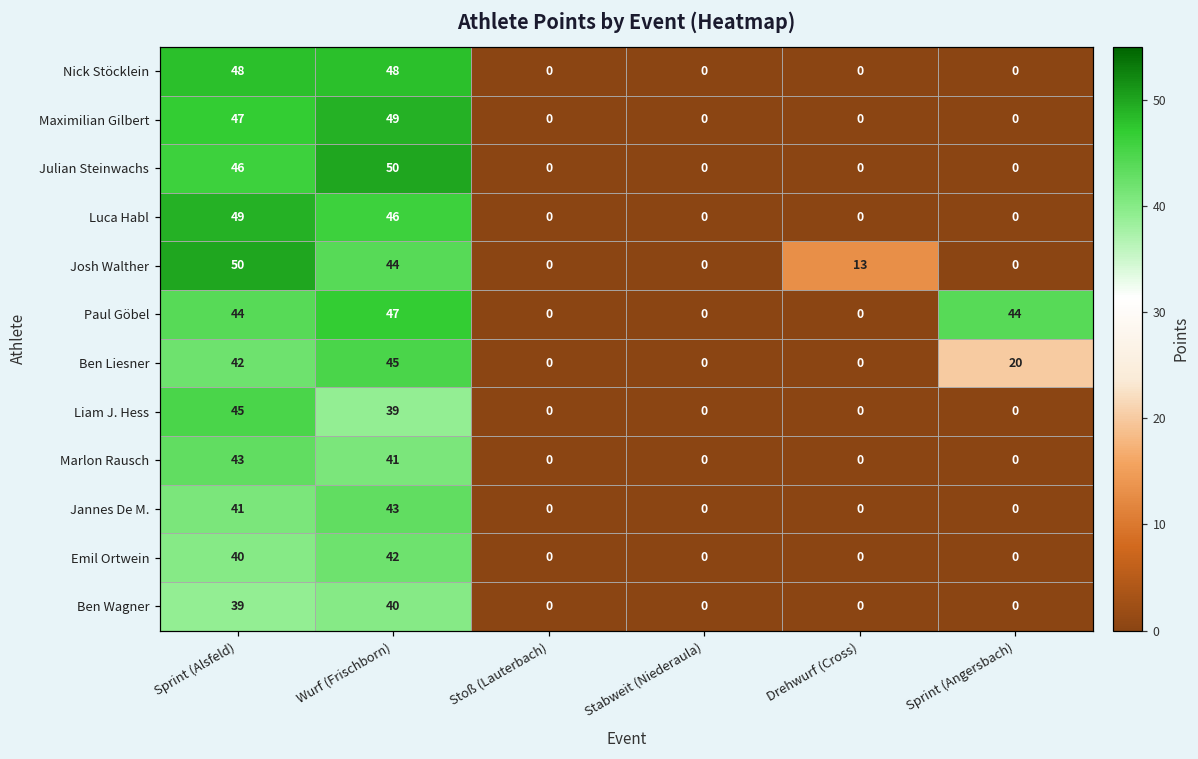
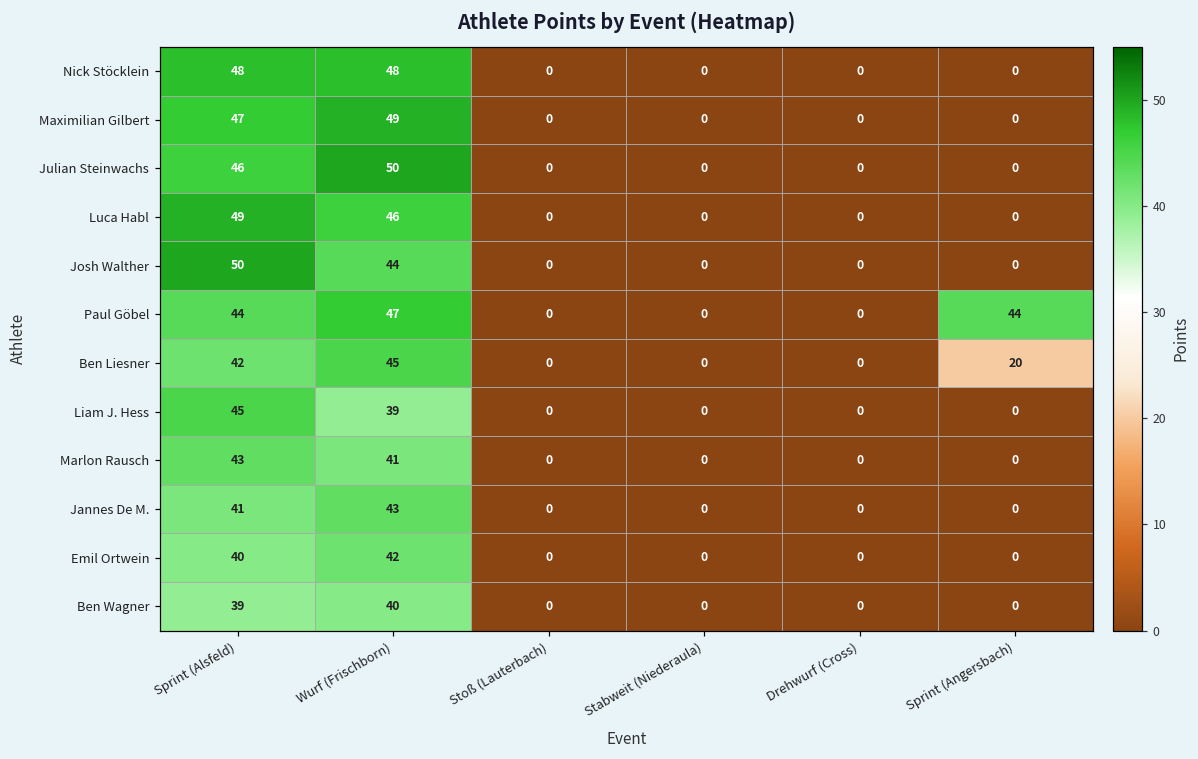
  {
    "Nick Stöcklein": {
      "Sprint (Alsfeld)": 48,
      "Wurf (Frischborn)": 48,
      "Stoß (Lauterbach)": 0,
      "Stabweit (Niederaula)": 0,
      "Drehwurf (Cross)": 0,
      "Sprint (Angersbach)": 0
    },
    "Maximilian Gilbert": {
      "Sprint (Alsfeld)": 47,
      "Wurf (Frischborn)": 49,
      "Stoß (Lauterbach)": 0,
      "Stabweit (Niederaula)": 0,
      "Drehwurf (Cross)": 0,
      "Sprint (Angersbach)": 0
    },
    "Julian Steinwachs": {
      "Sprint (Alsfeld)": 46,
      "Wurf (Frischborn)": 50,
      "Stoß (Lauterbach)": 0,
      "Stabweit (Niederaula)": 0,
      "Drehwurf (Cross)": 0,
      "Sprint (Angersbach)": 0
    },
    "Luca Habl": {
      "Sprint (Alsfeld)": 49,
      "Wurf (Frischborn)": 46,
      "Stoß (Lauterbach)": 0,
      "Stabweit (Niederaula)": 0,
      "Drehwurf (Cross)": 0,
      "Sprint (Angersbach)": 0
    },
    "Josh Walther": {
      "Sprint (Alsfeld)": 50,
      "Wurf (Frischborn)": 44,
      "Stoß (Lauterbach)": 0,
      "Stabweit (Niederaula)": 0,
-     "Drehwurf (Cross)": 13,
+     "Drehwurf (Cross)": 0,
      "Sprint (Angersbach)": 0
    },
    "Paul Göbel": {
      "Sprint (Alsfeld)": 44,
      "Wurf (Frischborn)": 47,
      "Stoß (Lauterbach)": 0,
      "Stabweit (Niederaula)": 0,
      "Drehwurf (Cross)": 0,
      "Sprint (Angersbach)": 44
    },
    "Ben Liesner": {
      "Sprint (Alsfeld)": 42,
      "Wurf (Frischborn)": 45,
      "Stoß (Lauterbach)": 0,
      "Stabweit (Niederaula)": 0,
      "Drehwurf (Cross)": 0,
      "Sprint (Angersbach)": 20
    },
    "Liam J. Hess": {
      "Sprint (Alsfeld)": 45,
      "Wurf (Frischborn)": 39,
      "Stoß (Lauterbach)": 0,
      "Stabweit (Niederaula)": 0,
      "Drehwurf (Cross)": 0,
      "Sprint (Angersbach)": 0
    },
    "Marlon Rausch": {
      "Sprint (Alsfeld)": 43,
      "Wurf (Frischborn)": 41,
      "Stoß (Lauterbach)": 0,
      "Stabweit (Niederaula)": 0,
      "Drehwurf (Cross)": 0,
      "Sprint (Angersbach)": 0
    },
    "Jannes De M.": {
      "Sprint (Alsfeld)": 41,
      "Wurf (Frischborn)": 43,
      "Stoß (Lauterbach)": 0,
      "Stabweit (Niederaula)": 0,
      "Drehwurf (Cross)": 0,
      "Sprint (Angersbach)": 0
    },
    "Emil Ortwein": {
      "Sprint (Alsfeld)": 40,
      "Wurf (Frischborn)": 42,
      "Stoß (Lauterbach)": 0,
      "Stabweit (Niederaula)": 0,
      "Drehwurf (Cross)": 0,
      "Sprint (Angersbach)": 0
    },
    "Ben Wagner": {
      "Sprint (Alsfeld)": 39,
      "Wurf (Frischborn)": 40,
      "Stoß (Lauterbach)": 0,
      "Stabweit (Niederaula)": 0,
      "Drehwurf (Cross)": 0,
      "Sprint (Angersbach)": 0
    }
  }
